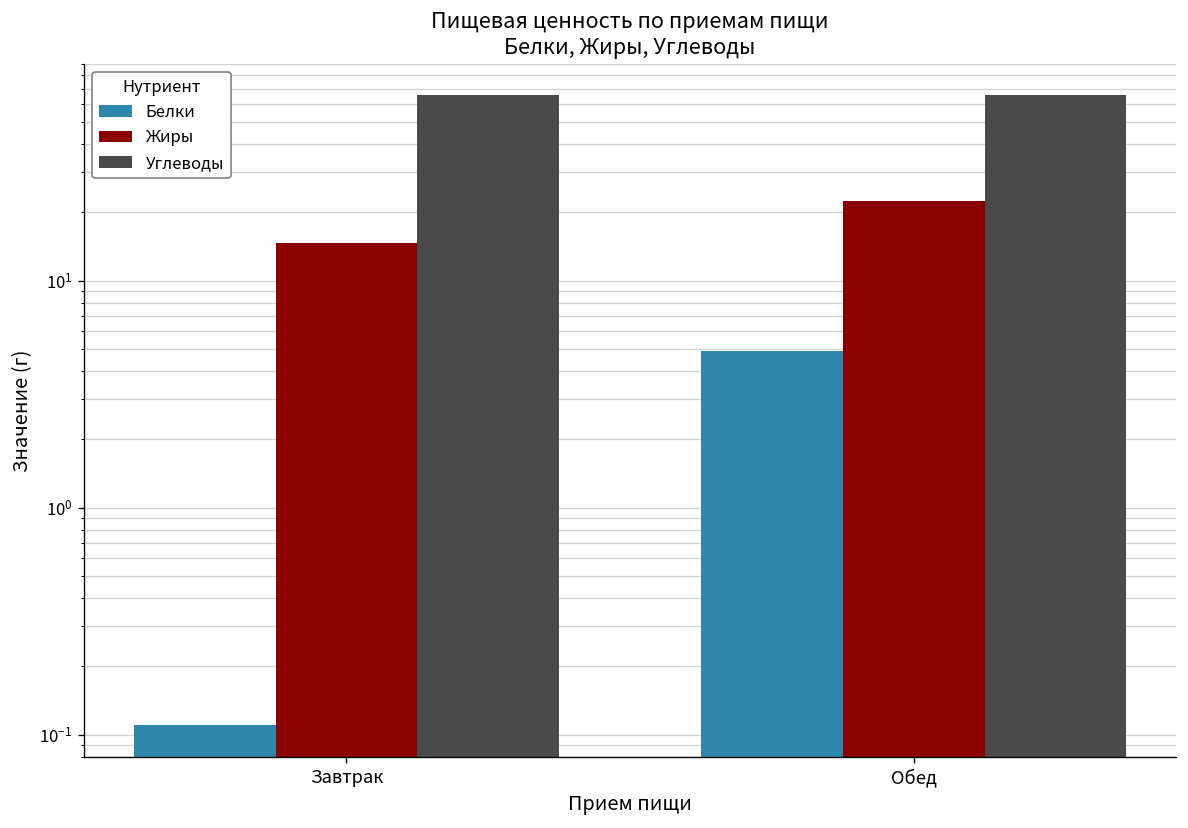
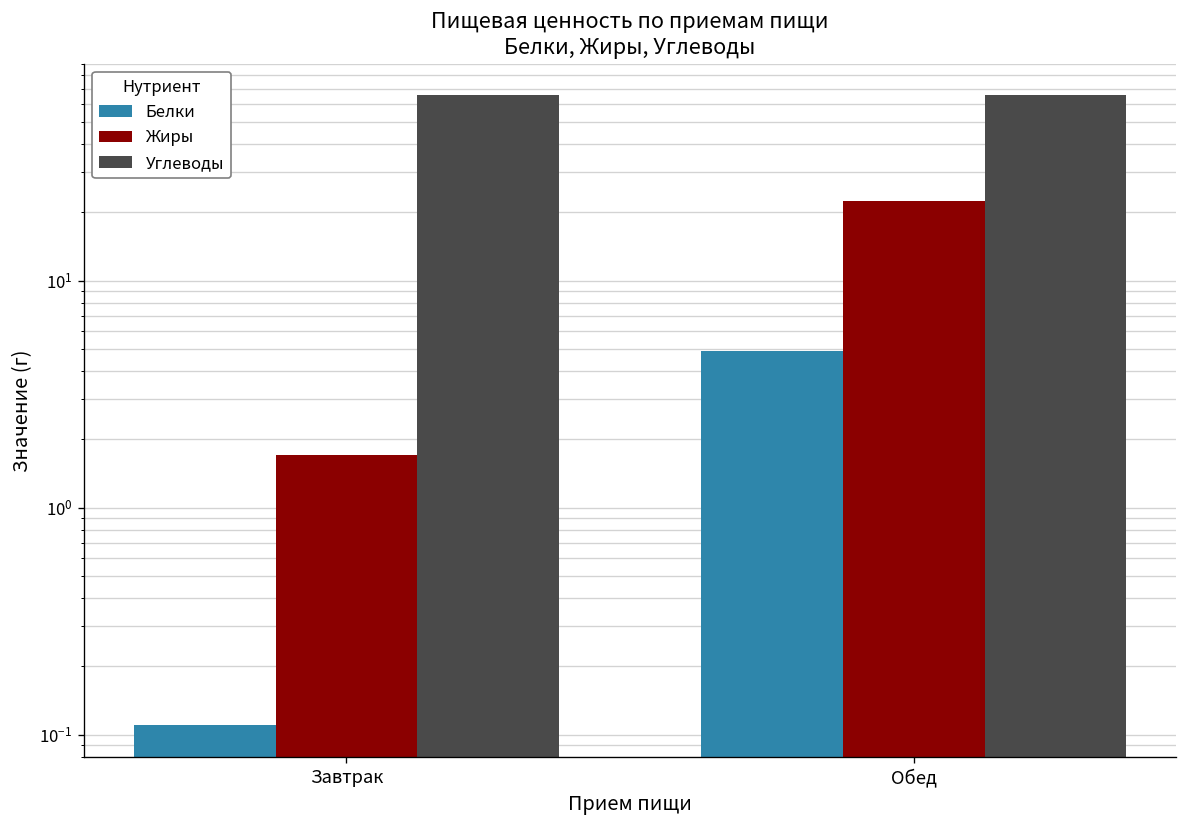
  {
    "Белки": {
      "Завтрак": 0.11,
      "Обед": 4.9
    },
    "Жиры": {
-     "Завтрак": 15,
+     "Завтрак": 1.7,
      "Обед": 22
    },
    "Углеводы": {
      "Завтрак": 65,
      "Обед": 65
    }
  }
